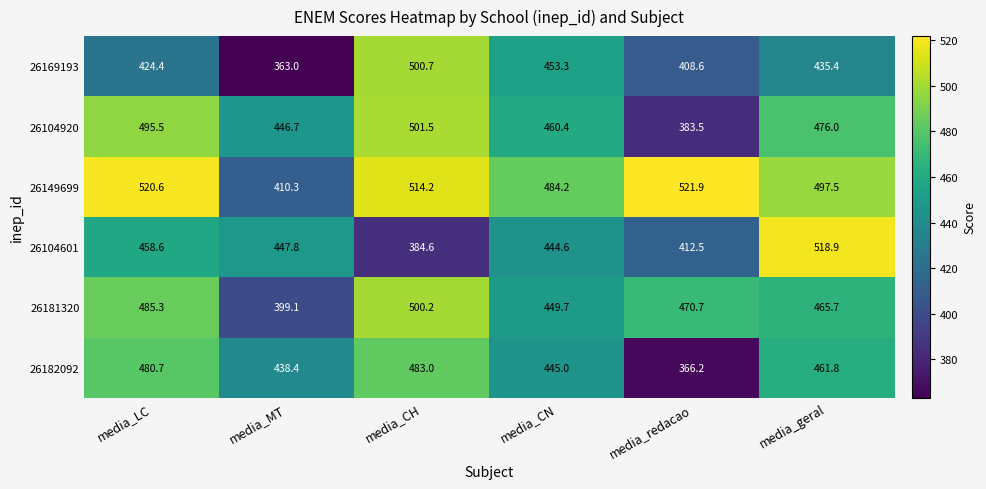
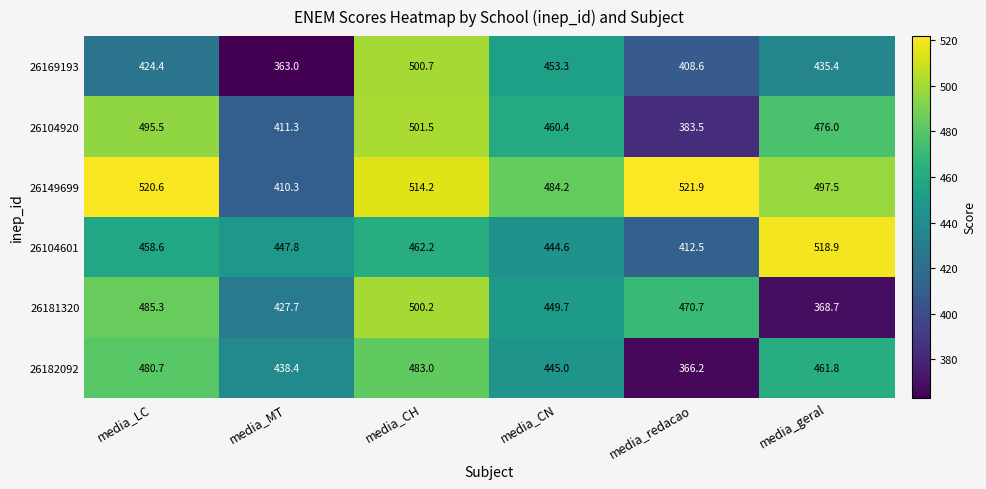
  {
    "26169193": {
      "media_LC": 424.4,
      "media_MT": 363.0,
      "media_CH": 500.7,
      "media_CN": 453.3,
      "media_redacao": 408.6,
      "media_geral": 435.4
    },
    "26104920": {
      "media_LC": 495.5,
-     "media_MT": 446.7,
+     "media_MT": 411.3,
      "media_CH": 501.5,
      "media_CN": 460.4,
      "media_redacao": 383.5,
      "media_geral": 476.0
    },
    "26149699": {
      "media_LC": 520.6,
      "media_MT": 410.3,
      "media_CH": 514.2,
      "media_CN": 484.2,
      "media_redacao": 521.9,
      "media_geral": 497.5
    },
    "26104601": {
      "media_LC": 458.6,
      "media_MT": 447.8,
-     "media_CH": 384.6,
+     "media_CH": 462.2,
      "media_CN": 444.6,
      "media_redacao": 412.5,
      "media_geral": 518.9
    },
    "26181320": {
      "media_LC": 485.3,
-     "media_MT": 399.1,
+     "media_MT": 427.7,
      "media_CH": 500.2,
      "media_CN": 449.7,
      "media_redacao": 470.7,
-     "media_geral": 465.7
+     "media_geral": 368.7
    },
    "26182092": {
      "media_LC": 480.7,
      "media_MT": 438.4,
      "media_CH": 483.0,
      "media_CN": 445.0,
      "media_redacao": 366.2,
      "media_geral": 461.8
    }
  }
